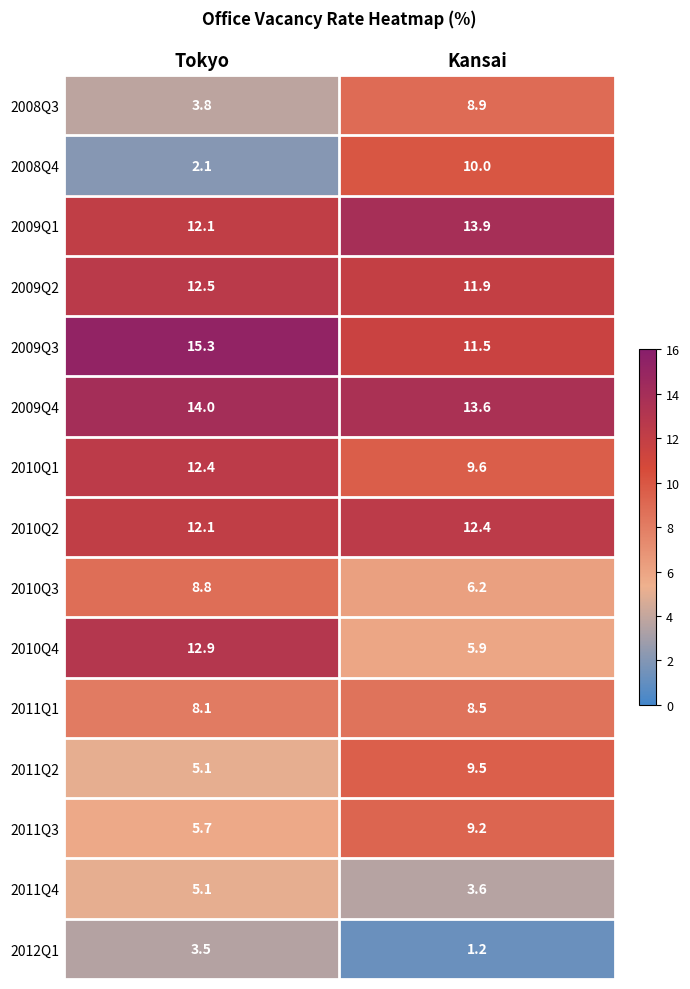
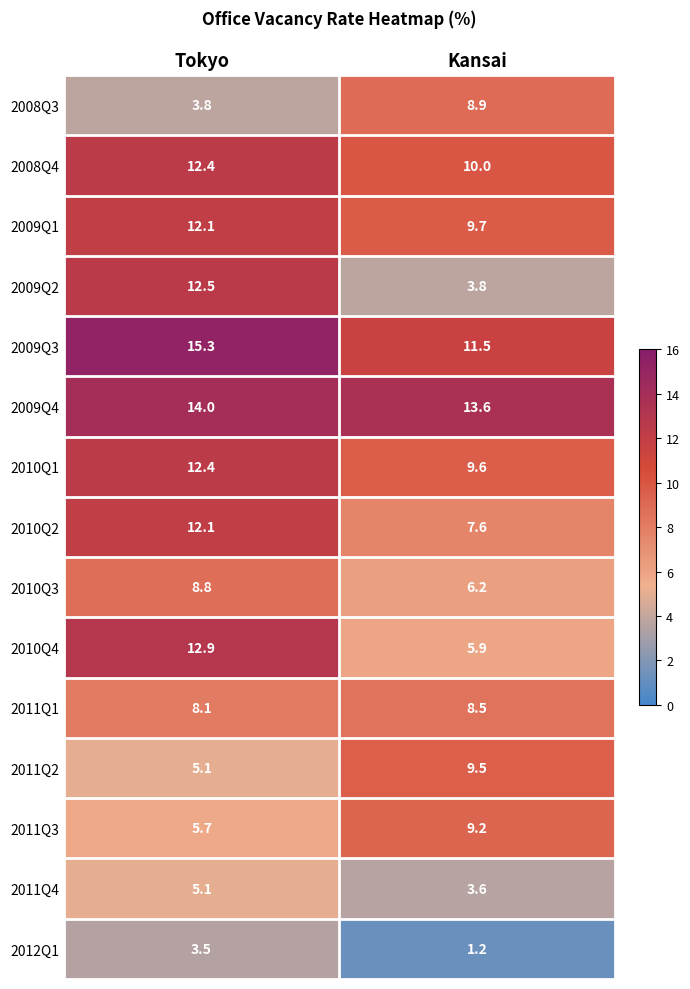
  {
    "2008Q3": {
      "Tokyo": 3.8,
      "Kansai": 8.9
    },
    "2008Q4": {
-     "Tokyo": 2.1,
+     "Tokyo": 12.4,
      "Kansai": 10.0
    },
    "2009Q1": {
      "Tokyo": 12.1,
-     "Kansai": 13.9
+     "Kansai": 9.7
    },
    "2009Q2": {
      "Tokyo": 12.5,
-     "Kansai": 11.9
+     "Kansai": 3.8
    },
    "2009Q3": {
      "Tokyo": 15.3,
      "Kansai": 11.5
    },
    "2009Q4": {
      "Tokyo": 14.0,
      "Kansai": 13.6
    },
    "2010Q1": {
      "Tokyo": 12.4,
      "Kansai": 9.6
    },
    "2010Q2": {
      "Tokyo": 12.1,
-     "Kansai": 12.4
+     "Kansai": 7.6
    },
    "2010Q3": {
      "Tokyo": 8.8,
      "Kansai": 6.2
    },
    "2010Q4": {
      "Tokyo": 12.9,
      "Kansai": 5.9
    },
    "2011Q1": {
      "Tokyo": 8.1,
      "Kansai": 8.5
    },
    "2011Q2": {
      "Tokyo": 5.1,
      "Kansai": 9.5
    },
    "2011Q3": {
      "Tokyo": 5.7,
      "Kansai": 9.2
    },
    "2011Q4": {
      "Tokyo": 5.1,
      "Kansai": 3.6
    },
    "2012Q1": {
      "Tokyo": 3.5,
      "Kansai": 1.2
    }
  }
